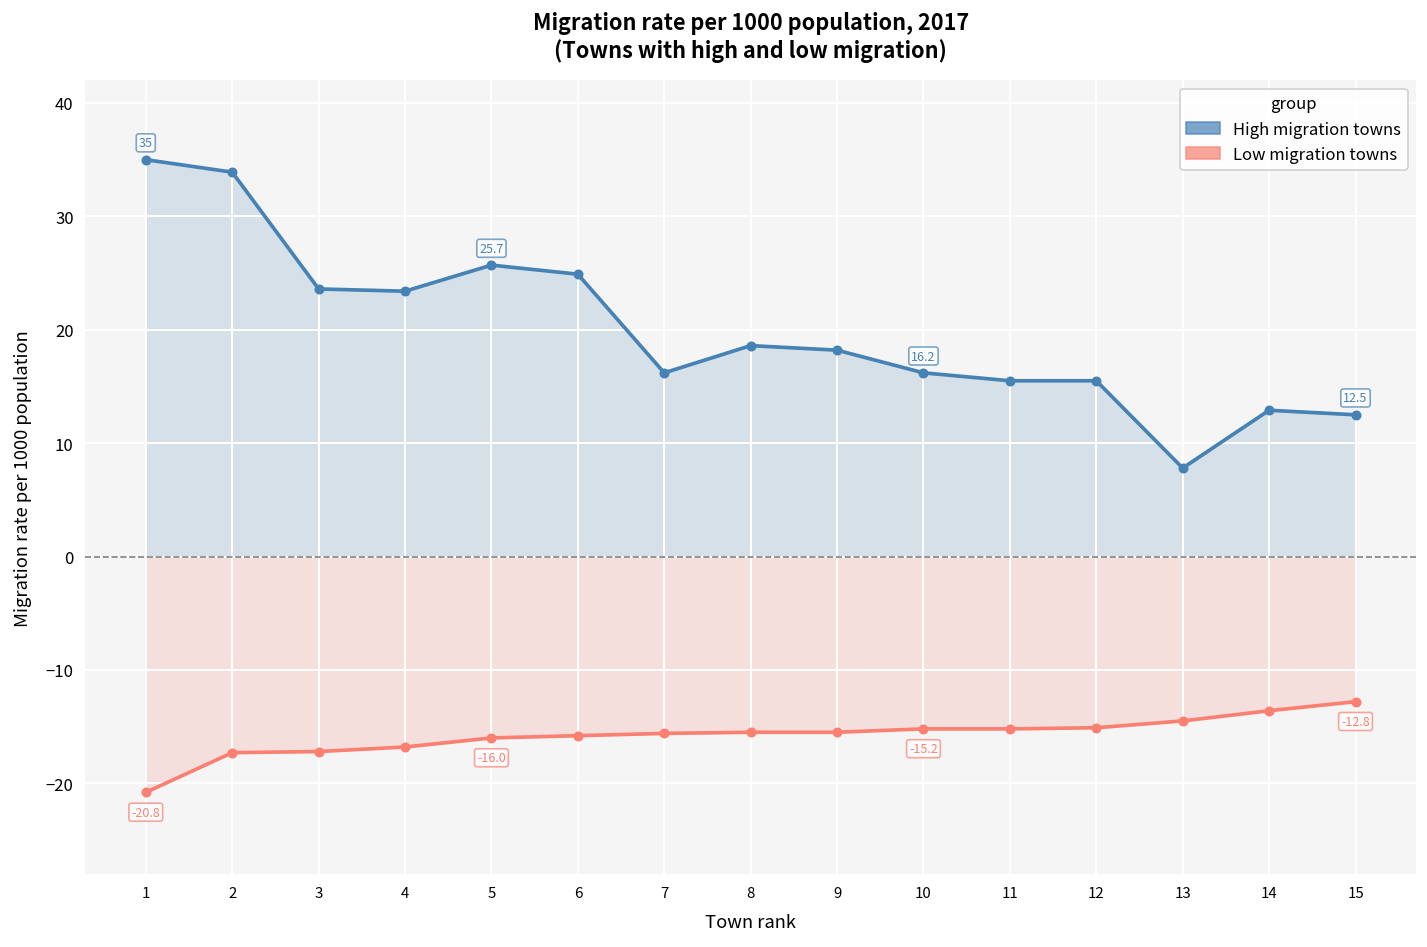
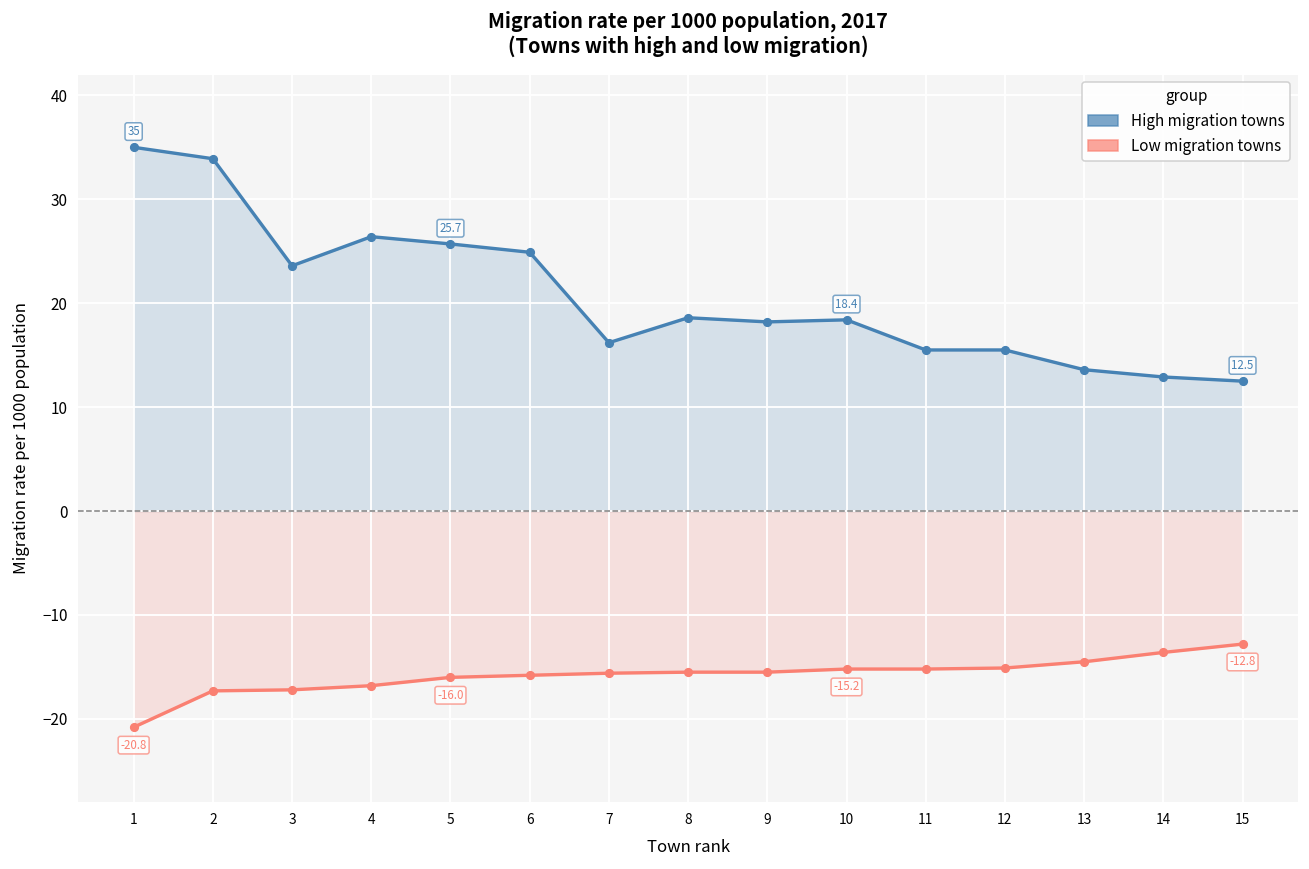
  {
    "High migration towns": {
-     "4": 23,
-     "10": 16.2,
-     "13": 8
+     "4": 26,
+     "10": 18.4,
+     "13": 14
    }
  }
